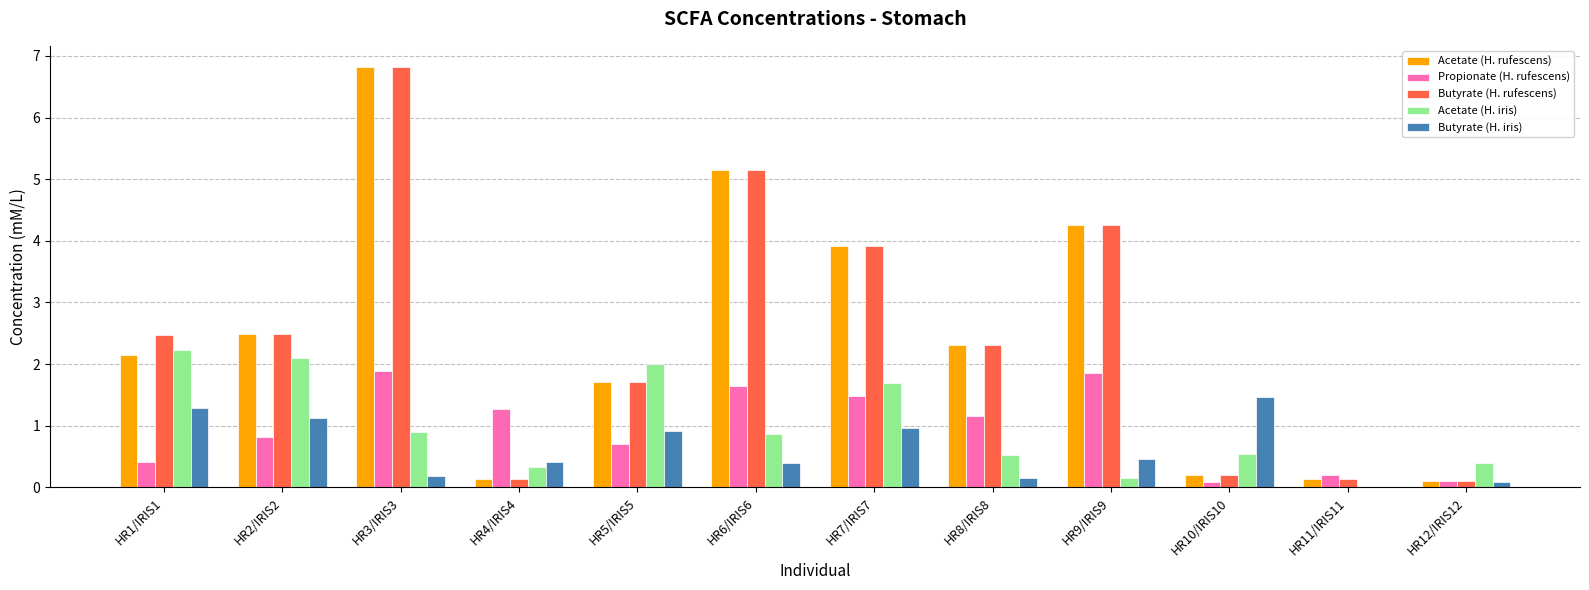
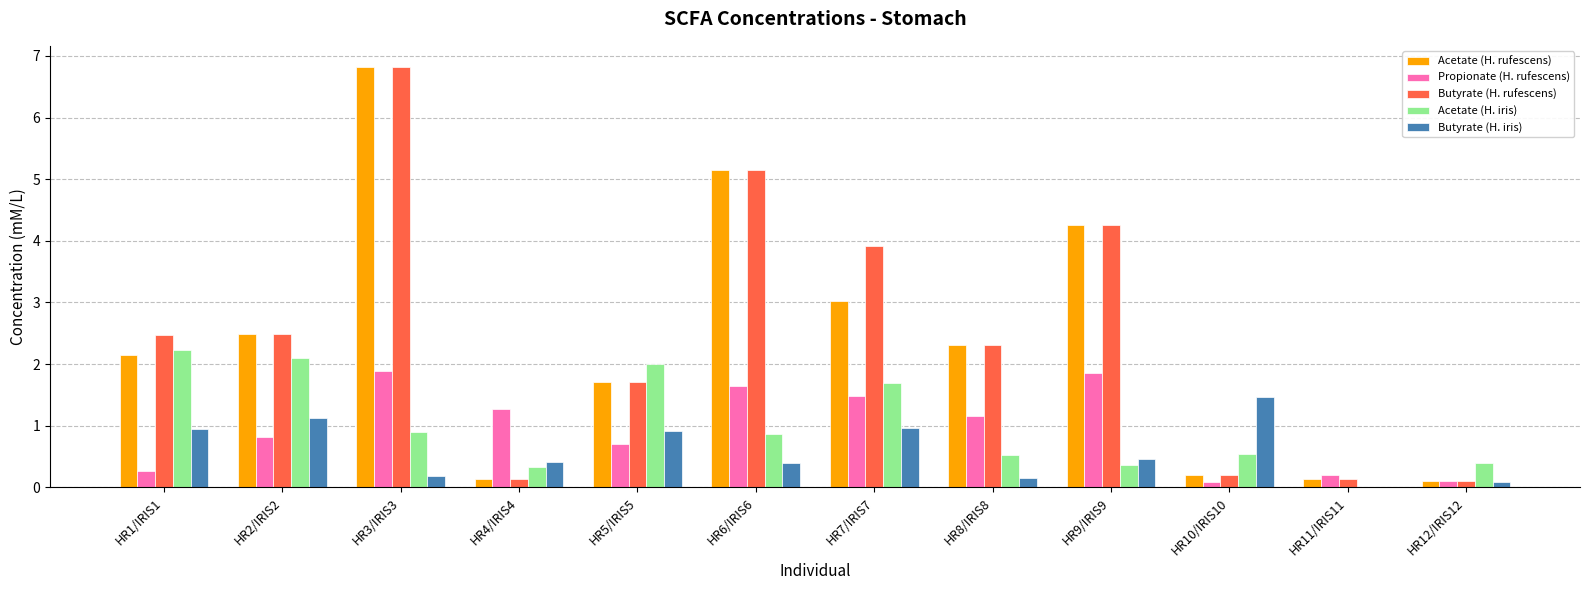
  {
    "Acetate (H. rufescens)": {
      "HR1/IRIS1": 2.1,
      "HR2/IRIS2": 2.5,
      "HR3/IRIS3": 6.8,
      "HR4/IRIS4": 0.1,
      "HR5/IRIS5": 1.7,
      "HR6/IRIS6": 5.2,
-     "HR7/IRIS7": 3.9,
+     "HR7/IRIS7": 3.0,
      "HR8/IRIS8": 2.3,
      "HR9/IRIS9": 4.3,
      "HR10/IRIS10": 0.2,
      "HR11/IRIS11": 0.1,
      "HR12/IRIS12": 0.1
    },
    "Propionate (H. rufescens)": {
-     "HR1/IRIS1": 0.4,
+     "HR1/IRIS1": 0.3,
      "HR2/IRIS2": 0.8,
      "HR3/IRIS3": 1.9,
      "HR4/IRIS4": 1.3,
      "HR5/IRIS5": 0.7,
      "HR6/IRIS6": 1.6,
      "HR7/IRIS7": 1.5,
      "HR8/IRIS8": 1.2,
      "HR9/IRIS9": 1.9,
      "HR10/IRIS10": 0.1,
      "HR11/IRIS11": 0.2,
      "HR12/IRIS12": 0.1
    },
    "Butyrate (H. rufescens)": {
      "HR1/IRIS1": 2.5,
      "HR2/IRIS2": 2.5,
      "HR3/IRIS3": 6.8,
      "HR4/IRIS4": 0.1,
      "HR5/IRIS5": 1.7,
      "HR6/IRIS6": 5.2,
      "HR7/IRIS7": 3.9,
      "HR8/IRIS8": 2.3,
      "HR9/IRIS9": 4.3,
      "HR10/IRIS10": 0.2,
      "HR11/IRIS11": 0.1,
      "HR12/IRIS12": 0.1
    },
    "Acetate (H. iris)": {
      "HR1/IRIS1": 2.2,
      "HR2/IRIS2": 2.1,
      "HR3/IRIS3": 0.9,
      "HR4/IRIS4": 0.3,
      "HR5/IRIS5": 2.0,
      "HR6/IRIS6": 0.9,
      "HR7/IRIS7": 1.7,
      "HR8/IRIS8": 0.5,
-     "HR9/IRIS9": 0.2,
+     "HR9/IRIS9": 0.4,
      "HR10/IRIS10": 0.5,
      "HR11/IRIS11": 0.0,
      "HR12/IRIS12": 0.4
    },
    "Butyrate (H. iris)": {
-     "HR1/IRIS1": 1.3,
+     "HR1/IRIS1": 1.0,
      "HR2/IRIS2": 1.1,
      "HR3/IRIS3": 0.2,
      "HR4/IRIS4": 0.4,
      "HR5/IRIS5": 0.9,
      "HR6/IRIS6": 0.4,
      "HR7/IRIS7": 1.0,
      "HR8/IRIS8": 0.1,
      "HR9/IRIS9": 0.5,
      "HR10/IRIS10": 1.5,
      "HR11/IRIS11": 0.0,
      "HR12/IRIS12": 0.1
    }
  }
